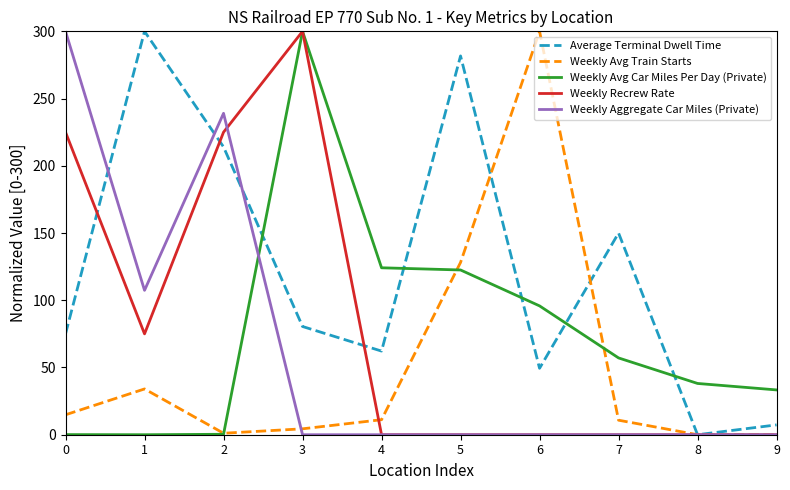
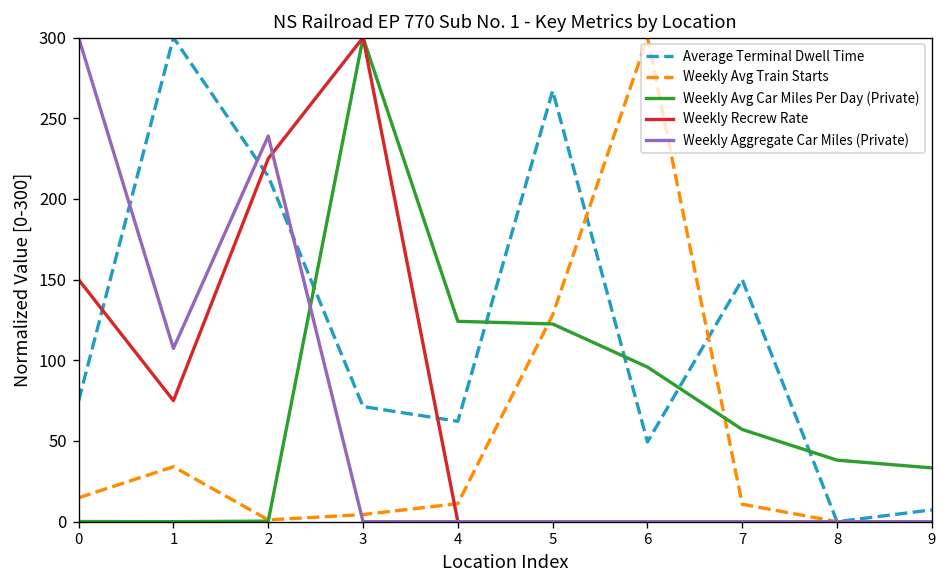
  {
    "Average Terminal Dwell Time": {
      "0": 75,
      "1": 300,
      "2": 214,
-     "3": 80,
+     "3": 71,
      "4": 62,
-     "5": 282,
+     "5": 267,
      "6": 49,
      "7": 150,
      "9": 7
    },
    "Weekly Avg Train Starts": {
      "0": 15,
      "1": 34,
      "3": 4,
      "4": 11,
      "5": 128,
      "6": 300,
      "7": 11
    },
    "Weekly Avg Car Miles Per Day (Private)": {
      "0": 0,
      "1": 0,
      "4": 124,
      "5": 123,
      "6": 96,
      "7": 57,
      "8": 38,
      "9": 33
    },
    "Weekly Recrew Rate": {
-     "0": 225,
+     "0": 150,
      "1": 75,
      "2": 225
    },
    "Weekly Aggregate Car Miles (Private)": {
      "0": 300,
      "1": 107,
      "2": 239,
      "3": 0
    }
  }
